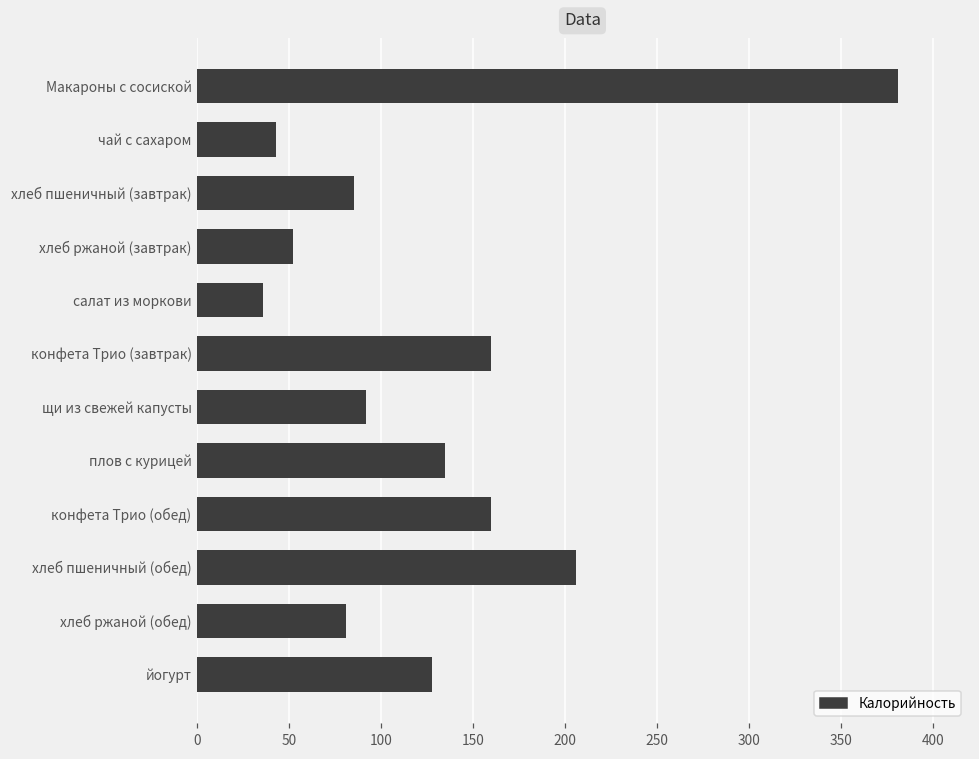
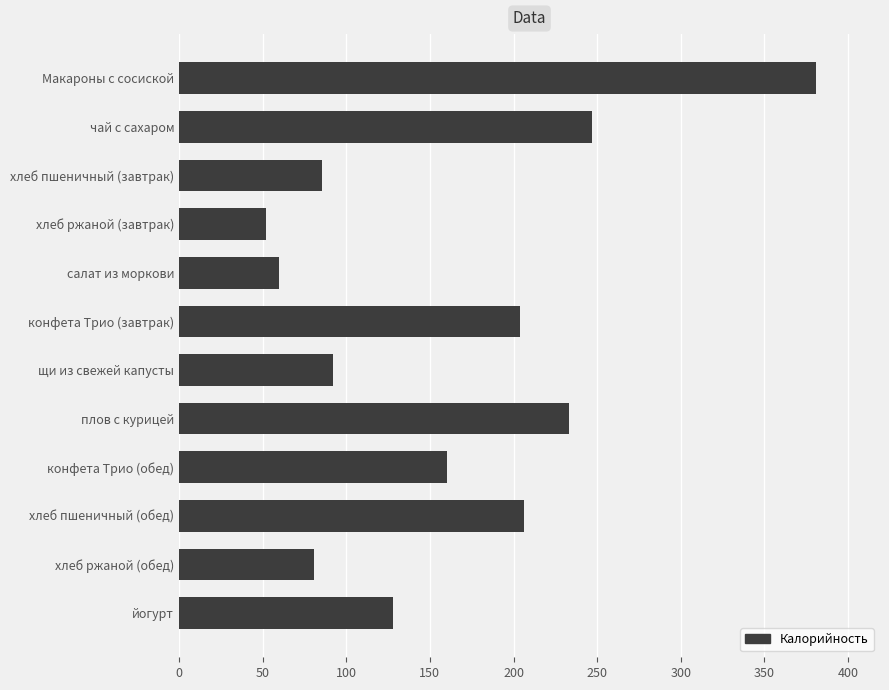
  {
    "Макароны с сосиской": 381,
-   "чай с сахаром": 43,
+   "чай с сахаром": 247,
    "хлеб пшеничный (завтрак)": 86,
    "хлеб ржаной (завтрак)": 52,
-   "салат из моркови": 36,
-   "конфета Трио (завтрак)": 160,
+   "салат из моркови": 60,
+   "конфета Трио (завтрак)": 204,
    "щи из свежей капусты": 92,
-   "плов с курицей": 135,
+   "плов с курицей": 233,
    "конфета Трио (обед)": 160,
    "хлеб пшеничный (обед)": 206,
    "хлеб ржаной (обед)": 81,
    "йогурт": 128
  }
